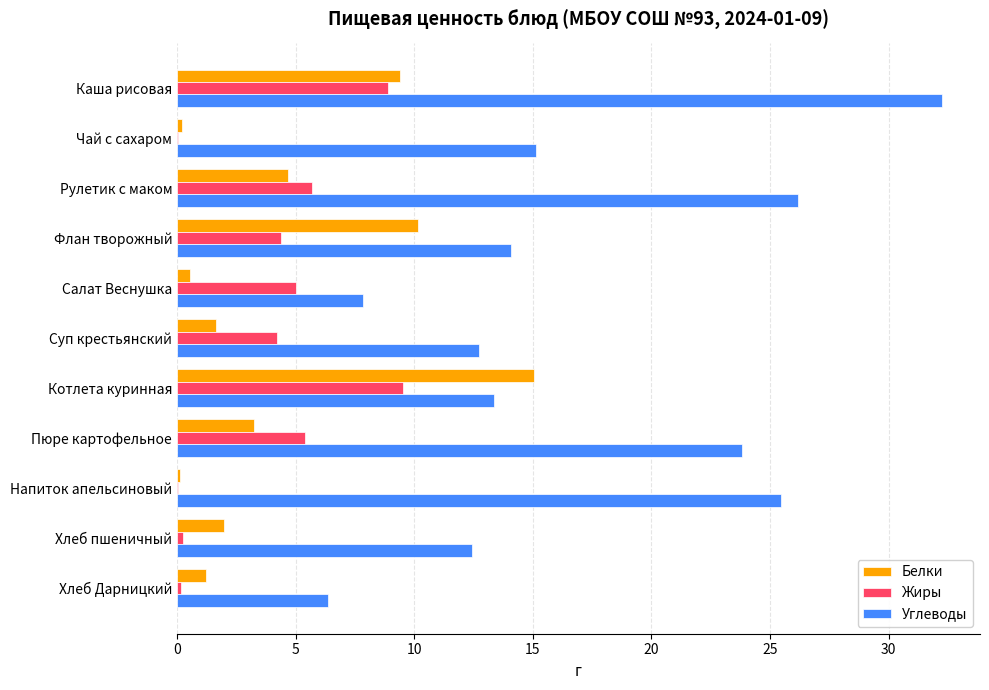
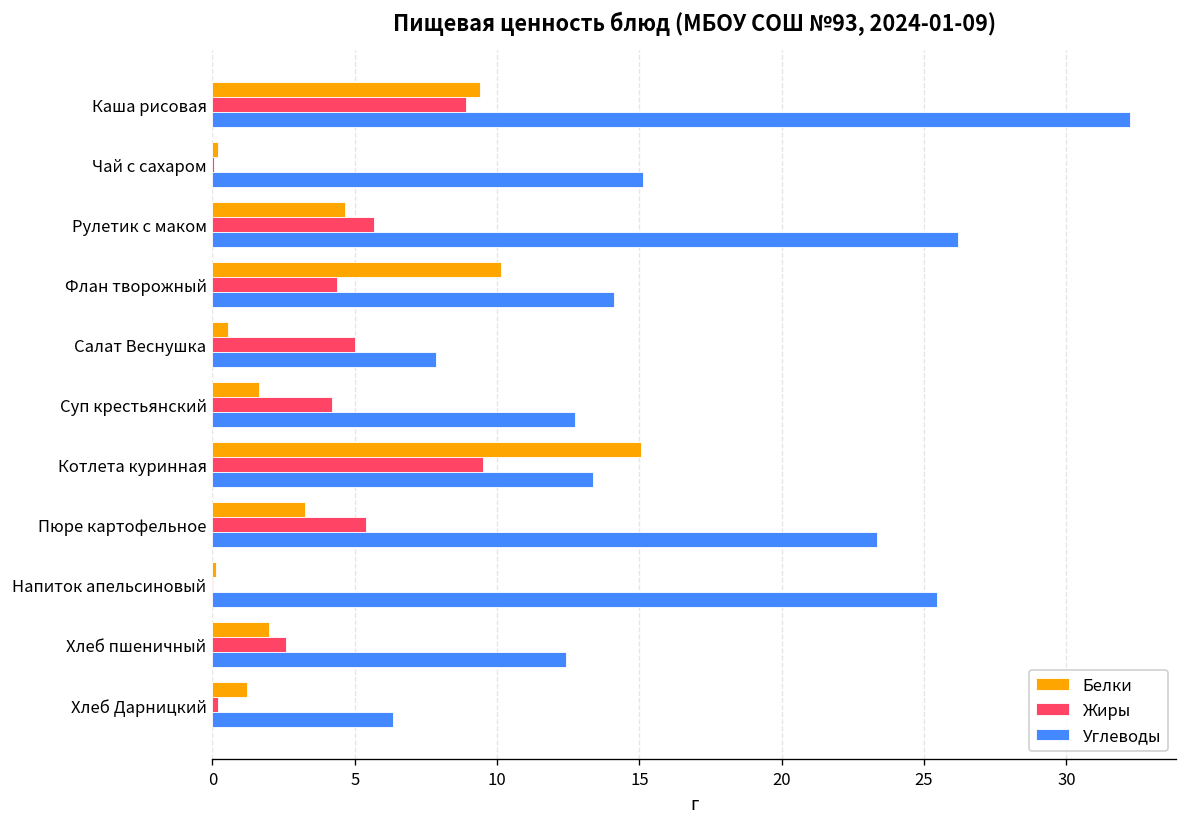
  {
    "Белки": {
      "Каша рисовая": 9.4,
      "Чай с сахаром": 0.2,
      "Рулетик с маком": 4.7,
      "Флан творожный": 10.2,
      "Салат Веснушка": 0.5,
      "Суп крестьянский": 1.6,
      "Котлета куринная": 15.1,
      "Пюре картофельное": 3.2,
      "Напиток апельсиновый": 0.1,
      "Хлеб пшеничный": 2.0,
      "Хлеб Дарницкий": 1.2
    },
    "Жиры": {
      "Каша рисовая": 8.9,
      "Рулетик с маком": 5.7,
      "Флан творожный": 4.4,
      "Салат Веснушка": 5.0,
      "Суп крестьянский": 4.2,
      "Котлета куринная": 9.5,
      "Пюре картофельное": 5.4,
-     "Хлеб пшеничный": 0.3,
+     "Хлеб пшеничный": 2.6,
      "Хлеб Дарницкий": 0.2
    },
    "Углеводы": {
      "Каша рисовая": 32.2,
      "Чай с сахаром": 15.1,
      "Рулетик с маком": 26.2,
      "Флан творожный": 14.1,
      "Салат Веснушка": 7.9,
      "Суп крестьянский": 12.7,
      "Котлета куринная": 13.4,
-     "Пюре картофельное": 23.8,
+     "Пюре картофельное": 23.3,
      "Напиток апельсиновый": 25.5,
      "Хлеб пшеничный": 12.4,
      "Хлеб Дарницкий": 6.4
    }
  }
